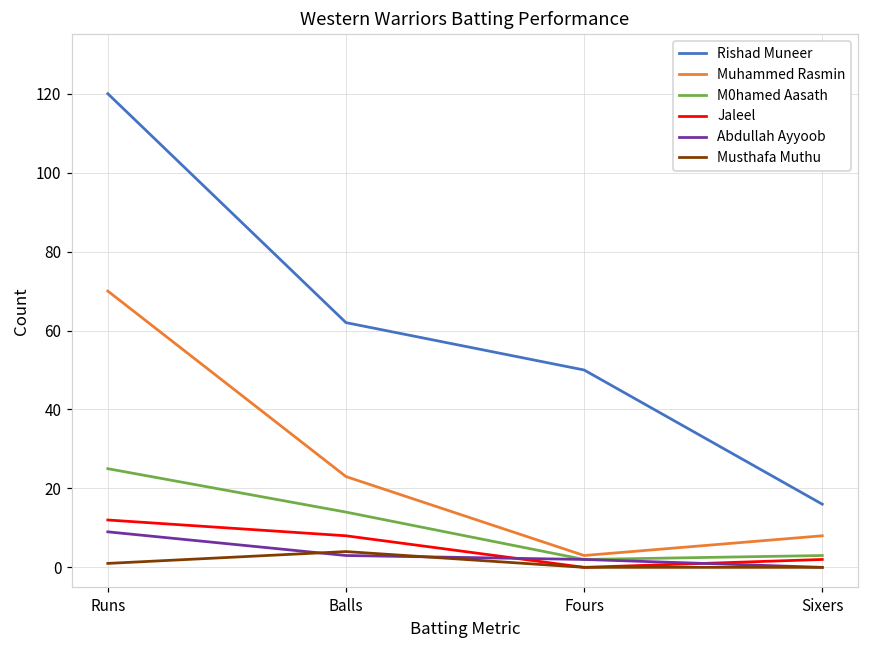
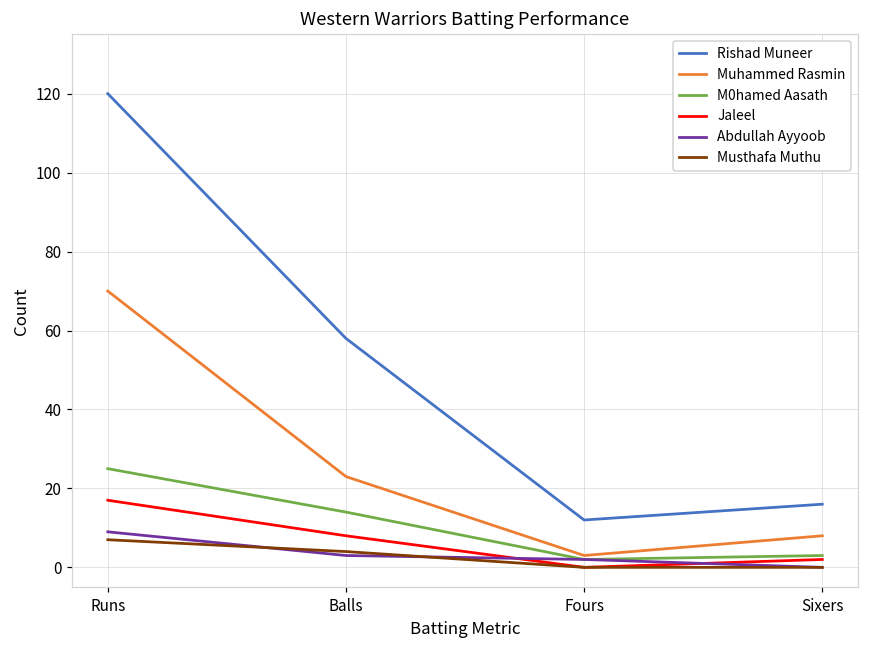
  {
    "Rishad Muneer": {
      "Runs": 120,
-     "Balls": 62,
-     "Fours": 50,
+     "Balls": 58,
+     "Fours": 12,
      "Sixers": 16
    },
    "Muhammed Rasmin": {
      "Runs": 70,
      "Balls": 23,
      "Fours": 3,
      "Sixers": 8
    },
    "M0hamed Aasath": {
      "Runs": 25,
      "Balls": 14,
      "Sixers": 3
    },
    "Jaleel": {
-     "Runs": 12,
+     "Runs": 17,
      "Balls": 8,
      "Sixers": 2
    },
    "Abdullah Ayyoob": {
      "Runs": 9,
      "Balls": 3
    },
    "Musthafa Muthu": {
-     "Runs": 1,
+     "Runs": 7,
      "Balls": 4
    }
  }
